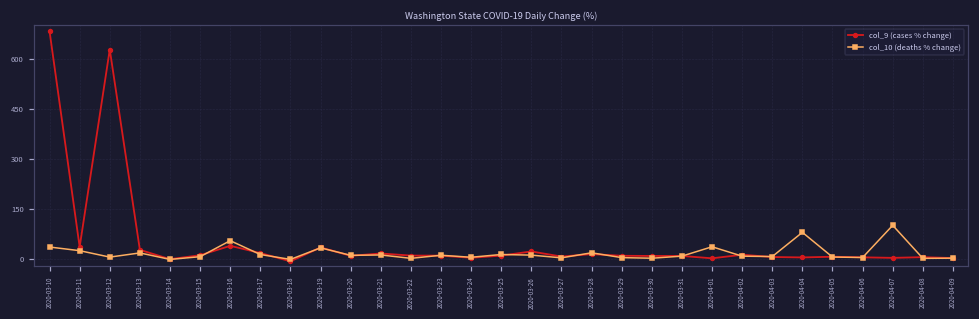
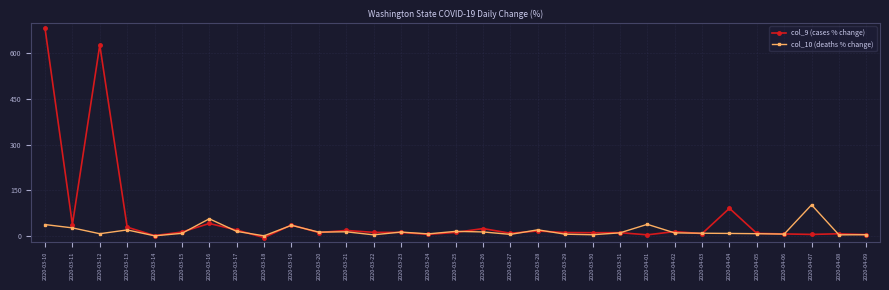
  {
    "col_9 (cases % change)": {
      "2020-03-10": 680,
      "2020-03-11": 40,
      "2020-03-12": 630,
      "2020-03-13": 30,
      "2020-03-16": 40,
      "2020-03-26": 20,
      "2020-04-01": 0,
-     "2020-04-04": 10,
+     "2020-04-04": 90,
      "2020-04-07": 0
    },
    "col_10 (deaths % change)": {
      "2020-03-10": 40,
      "2020-03-11": 30,
      "2020-03-12": 10,
      "2020-03-13": 20,
      "2020-03-16": 60,
      "2020-03-26": 10,
      "2020-04-01": 40,
-     "2020-04-04": 80,
+     "2020-04-04": 10,
      "2020-04-07": 100
    }
  }
